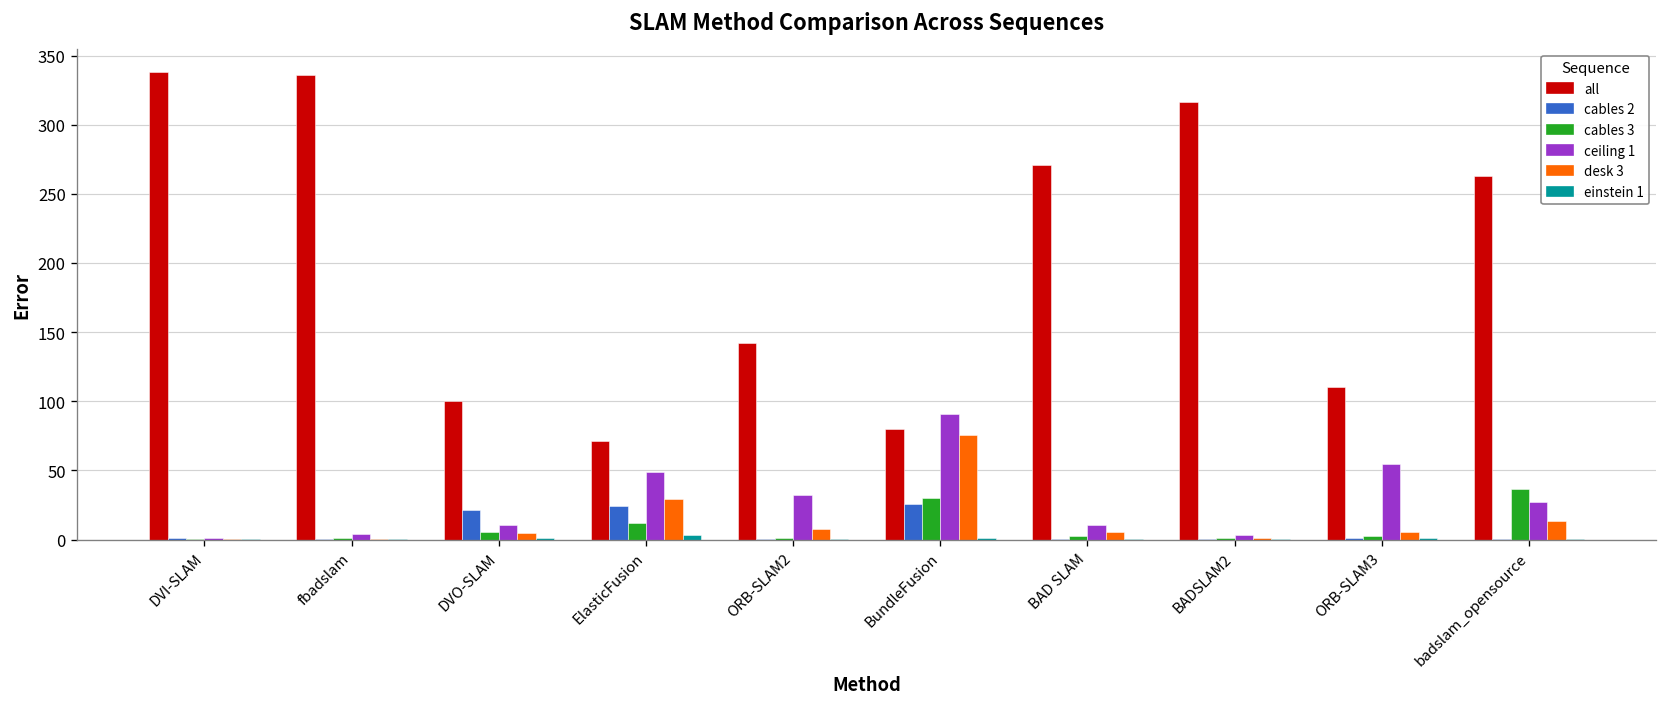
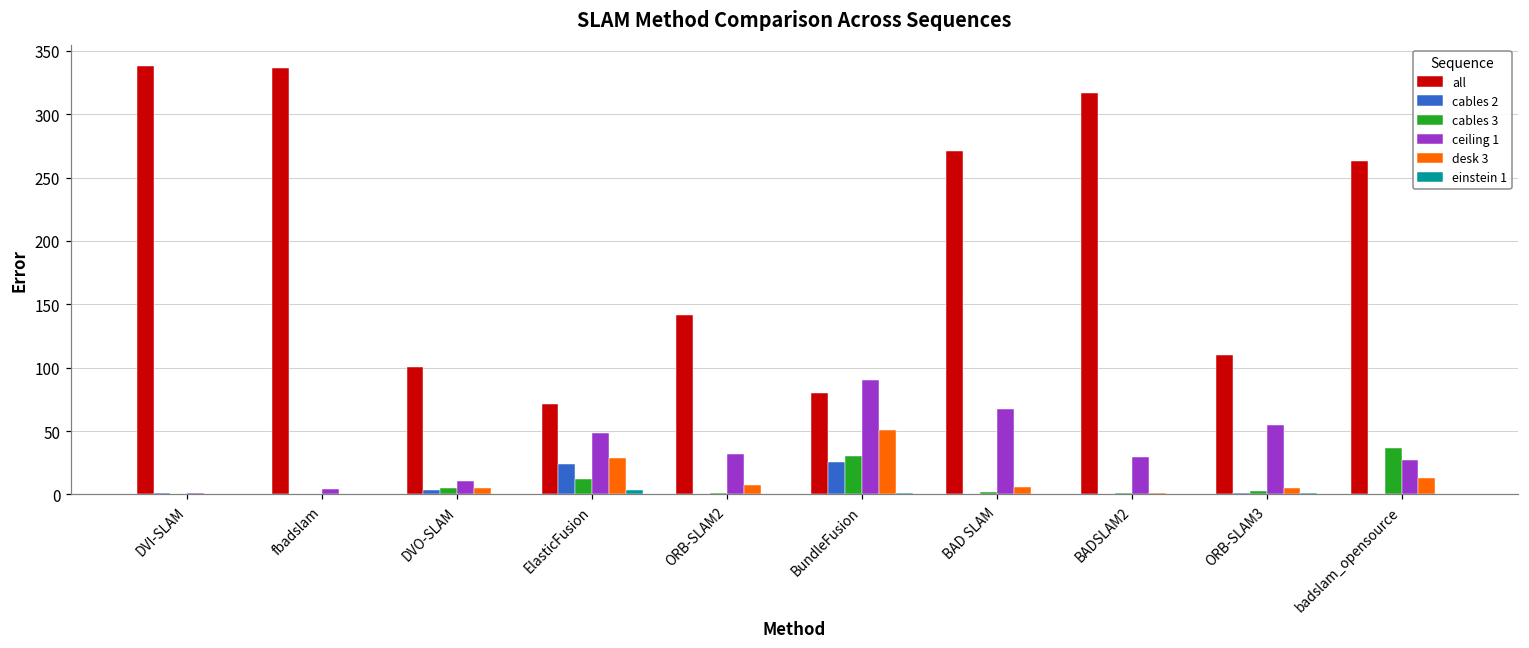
  {
    "all": {
      "DVI-SLAM": 338,
      "fbadslam": 336,
      "DVO-SLAM": 101,
      "ElasticFusion": 71,
      "ORB-SLAM2": 142,
      "BundleFusion": 80,
      "BAD SLAM": 271,
      "BADSLAM2": 316,
      "ORB-SLAM3": 110,
      "badslam_opensource": 263
    },
    "cables 2": {
-     "DVO-SLAM": 22,
+     "DVO-SLAM": 4,
      "ElasticFusion": 24,
      "BundleFusion": 26
    },
    "cables 3": {
      "DVO-SLAM": 5,
      "ElasticFusion": 12,
      "BundleFusion": 30,
      "BAD SLAM": 2,
      "ORB-SLAM3": 2,
      "badslam_opensource": 36
    },
    "ceiling 1": {
      "fbadslam": 4,
      "DVO-SLAM": 11,
      "ElasticFusion": 49,
      "ORB-SLAM2": 32,
      "BundleFusion": 91,
-     "BAD SLAM": 10,
-     "BADSLAM2": 3,
+     "BAD SLAM": 67,
+     "BADSLAM2": 29,
      "ORB-SLAM3": 55,
      "badslam_opensource": 27
    },
    "desk 3": {
      "DVO-SLAM": 5,
      "ElasticFusion": 29,
      "ORB-SLAM2": 8,
-     "BundleFusion": 75,
+     "BundleFusion": 51,
      "BAD SLAM": 6,
      "ORB-SLAM3": 5,
      "badslam_opensource": 13
    },
    "einstein 1": {
      "ElasticFusion": 4
    }
  }
